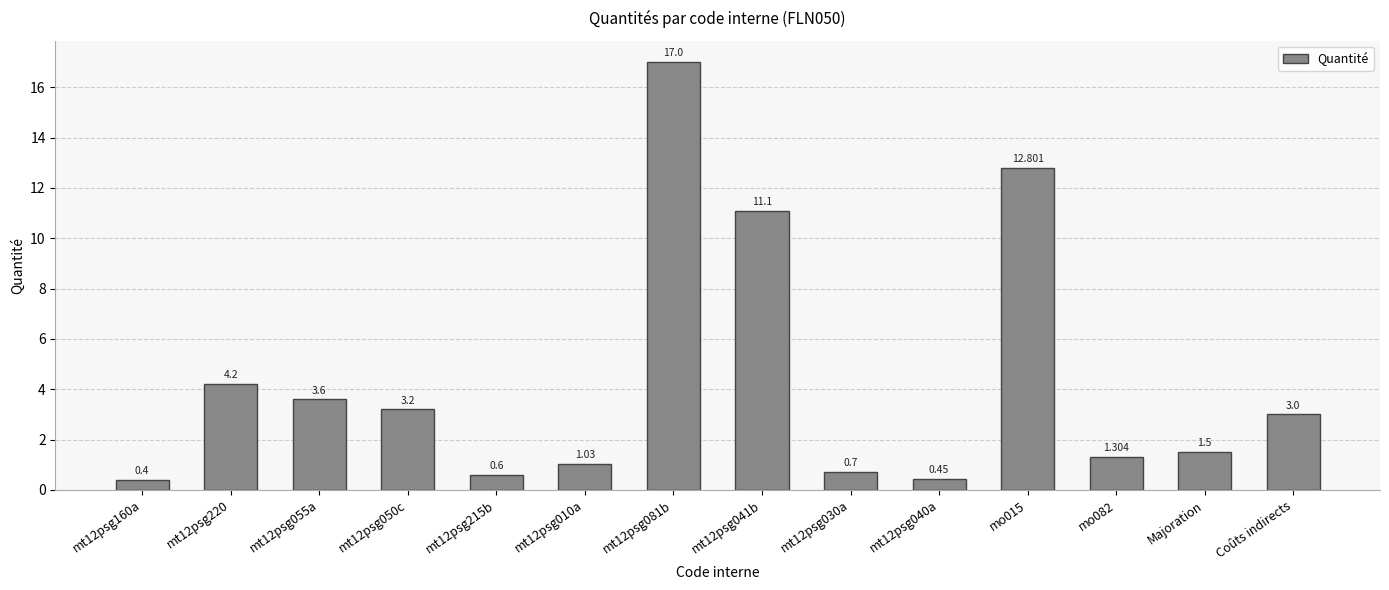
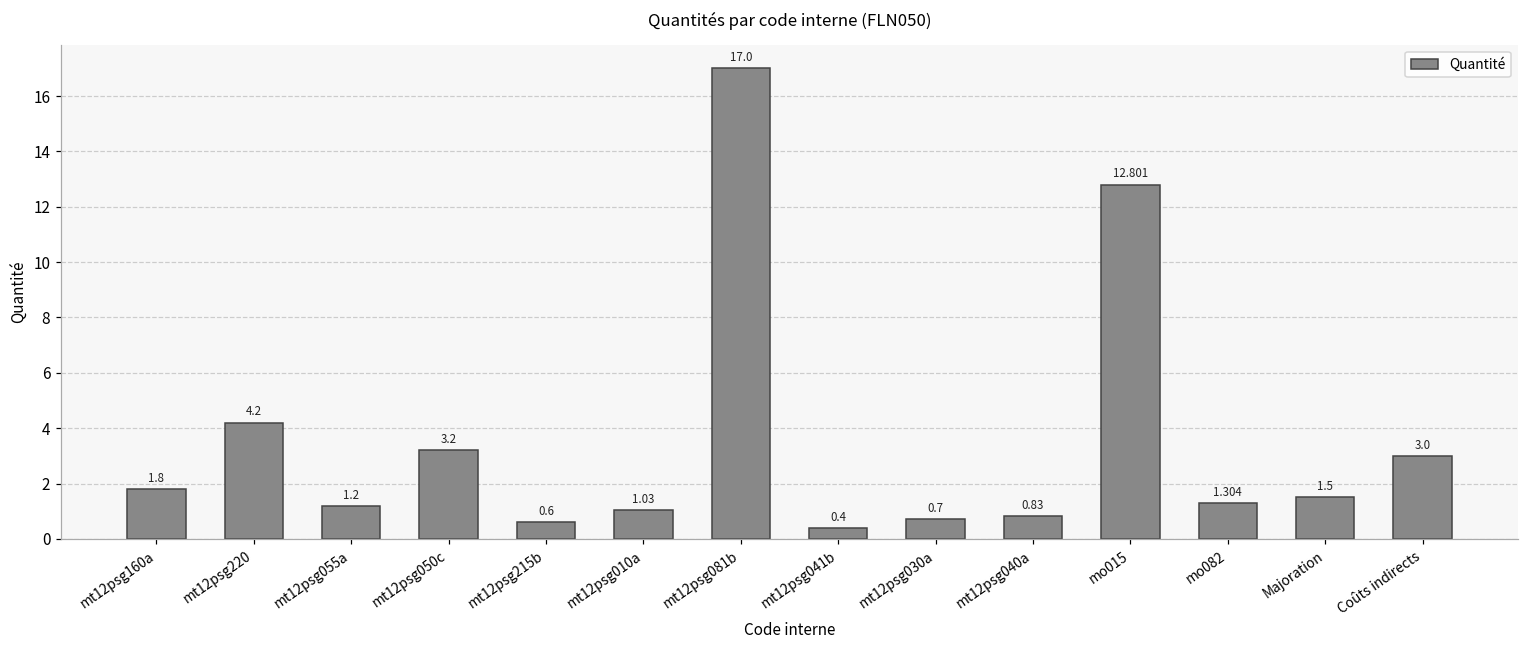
  {
-   "mt12psg160a": 0.4,
+   "mt12psg160a": 1.8,
    "mt12psg220": 4.2,
-   "mt12psg055a": 3.6,
+   "mt12psg055a": 1.2,
    "mt12psg050c": 3.2,
    "mt12psg215b": 0.6,
    "mt12psg010a": 1.03,
    "mt12psg081b": 17.0,
-   "mt12psg041b": 11.1,
+   "mt12psg041b": 0.4,
    "mt12psg030a": 0.7,
-   "mt12psg040a": 0.45,
+   "mt12psg040a": 0.83,
    "mo015": 12.801,
    "mo082": 1.304,
    "Majoration": 1.5,
    "Coûts indirects": 3.0
  }
